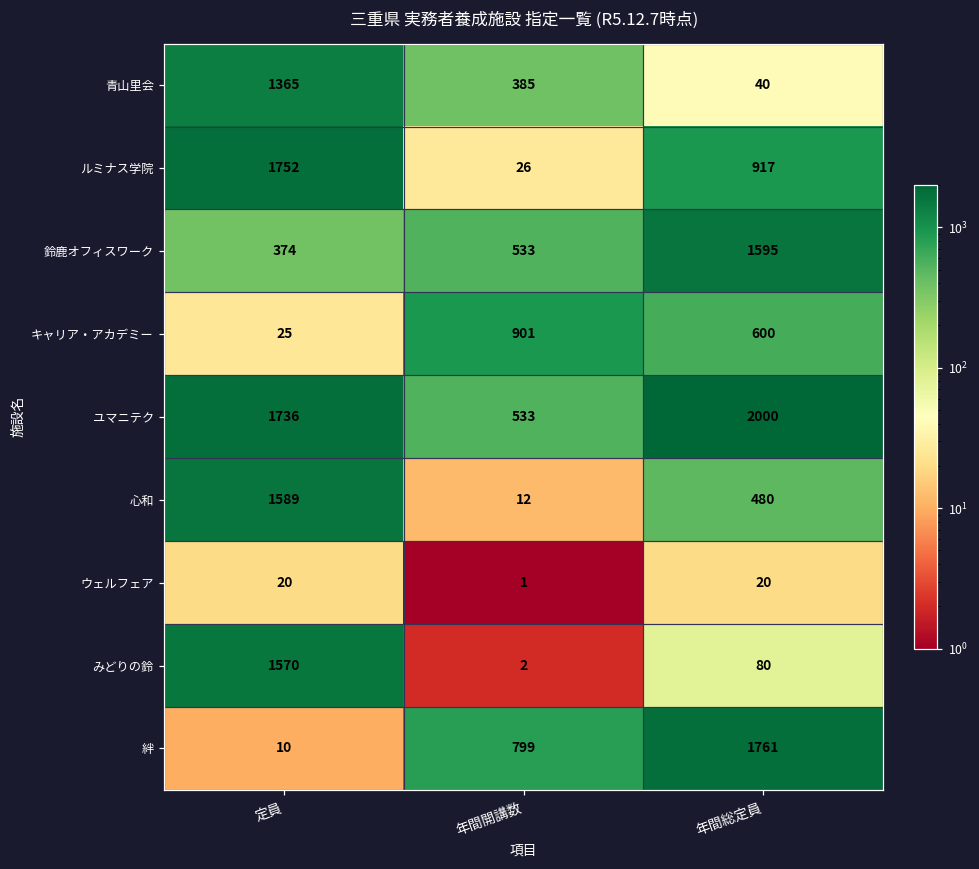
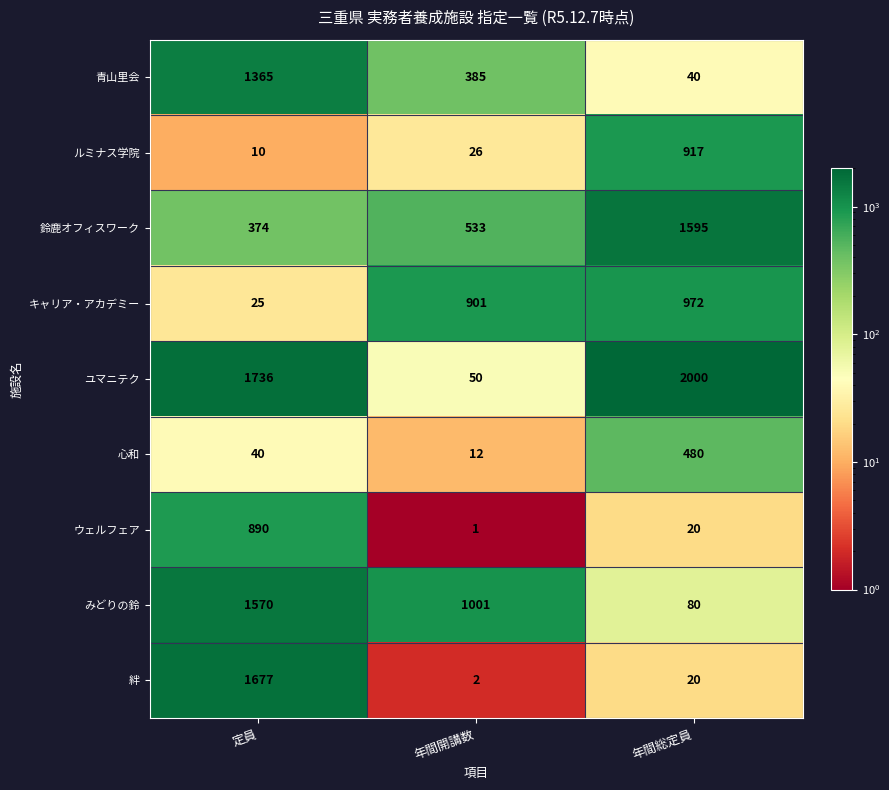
  {
    "青山里会": {
      "定員": 1365,
      "年間開講数": 385,
      "年間総定員": 40
    },
    "ルミナス学院": {
-     "定員": 1752,
+     "定員": 10,
      "年間開講数": 26,
      "年間総定員": 917
    },
    "鈴鹿オフィスワーク": {
      "定員": 374,
      "年間開講数": 533,
      "年間総定員": 1595
    },
    "キャリア・アカデミー": {
      "定員": 25,
      "年間開講数": 901,
-     "年間総定員": 600
+     "年間総定員": 972
    },
    "ユマニテク": {
      "定員": 1736,
-     "年間開講数": 533,
+     "年間開講数": 50,
      "年間総定員": 2000
    },
    "心和": {
-     "定員": 1589,
+     "定員": 40,
      "年間開講数": 12,
      "年間総定員": 480
    },
    "ウェルフェア": {
-     "定員": 20,
+     "定員": 890,
      "年間開講数": 1,
      "年間総定員": 20
    },
    "みどりの鈴": {
      "定員": 1570,
-     "年間開講数": 2,
+     "年間開講数": 1001,
      "年間総定員": 80
    },
    "絆": {
-     "定員": 10,
-     "年間開講数": 799,
-     "年間総定員": 1761
+     "定員": 1677,
+     "年間開講数": 2,
+     "年間総定員": 20
    }
  }
